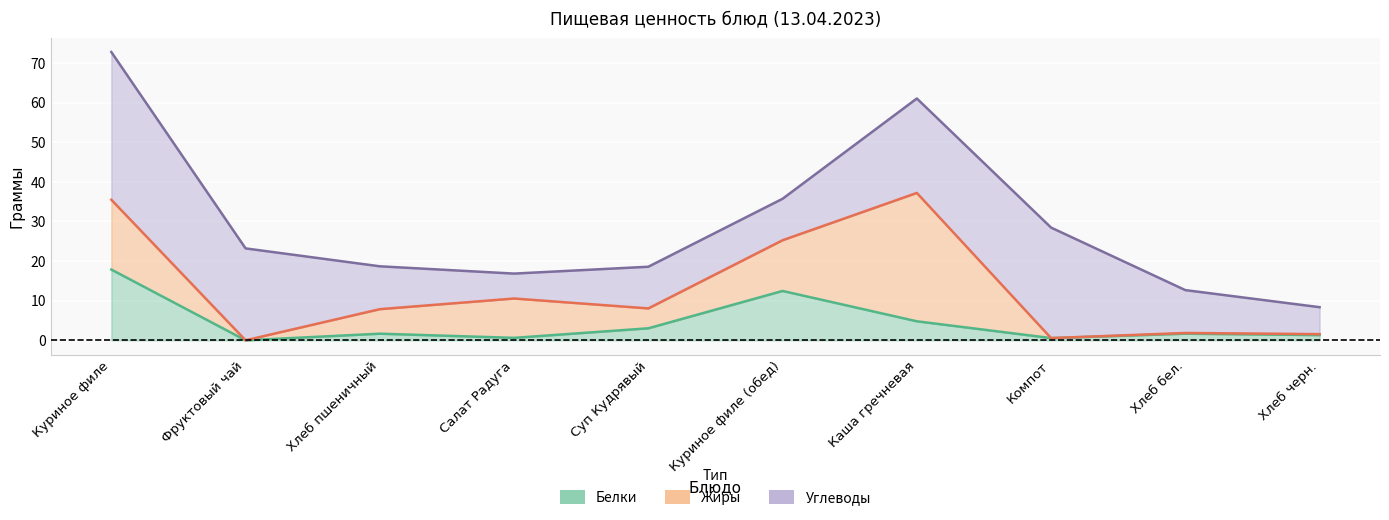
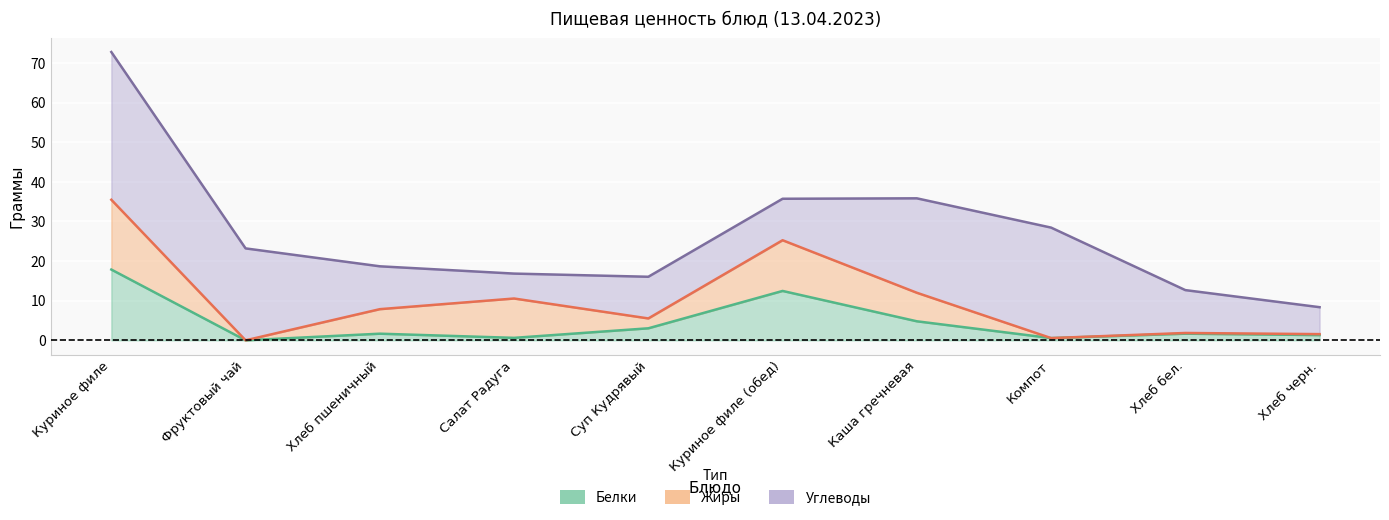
  {
    "Жиры": {
      "Куриное филе": 18,
      "Хлеб пшеничный": 6,
      "Салат Радуга": 10,
-     "Суп Кудрявый": 5,
+     "Суп Кудрявый": 2,
      "Куриное филе (обед)": 13,
-     "Каша гречневая": 32
+     "Каша гречневая": 7
    }
  }
